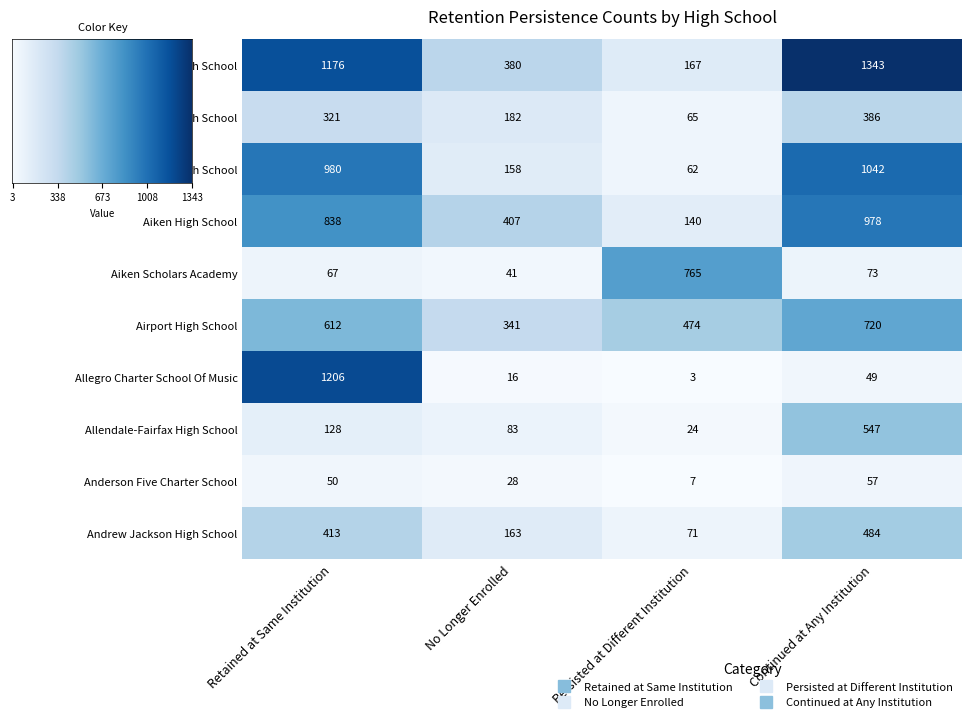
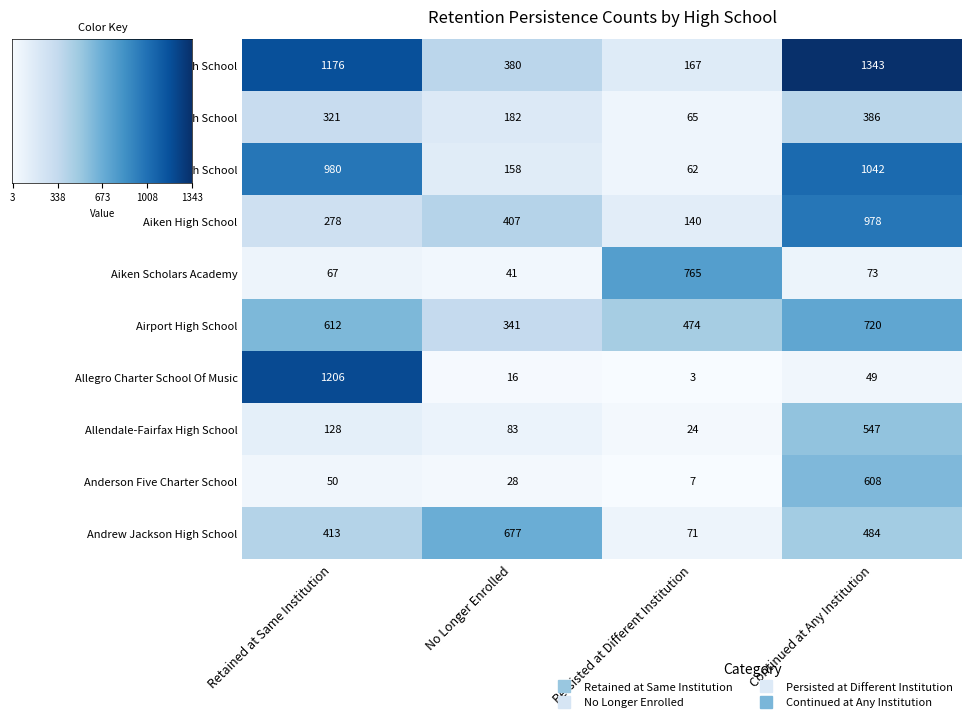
  {
    "Aiken High School": {
-     "Retained at Same Institution": 838,
+     "Retained at Same Institution": 278,
      "No Longer Enrolled": 407,
      "Persisted at Different Institution": 140,
      "Continued at Any Institution": 978
    },
    "Aiken Scholars Academy": {
      "Retained at Same Institution": 67,
      "No Longer Enrolled": 41,
      "Persisted at Different Institution": 765,
      "Continued at Any Institution": 73
    },
    "Airport High School": {
      "Retained at Same Institution": 612,
      "No Longer Enrolled": 341,
      "Persisted at Different Institution": 474,
      "Continued at Any Institution": 720
    },
    "Allegro Charter School Of Music": {
      "Retained at Same Institution": 1206,
      "No Longer Enrolled": 16,
      "Persisted at Different Institution": 3,
      "Continued at Any Institution": 49
    },
    "Allendale-Fairfax High School": {
      "Retained at Same Institution": 128,
      "No Longer Enrolled": 83,
      "Persisted at Different Institution": 24,
      "Continued at Any Institution": 547
    },
    "Anderson Five Charter School": {
      "Retained at Same Institution": 50,
      "No Longer Enrolled": 28,
      "Persisted at Different Institution": 7,
-     "Continued at Any Institution": 57
+     "Continued at Any Institution": 608
    },
    "Andrew Jackson High School": {
      "Retained at Same Institution": 413,
-     "No Longer Enrolled": 163,
+     "No Longer Enrolled": 677,
      "Persisted at Different Institution": 71,
      "Continued at Any Institution": 484
    }
  }
